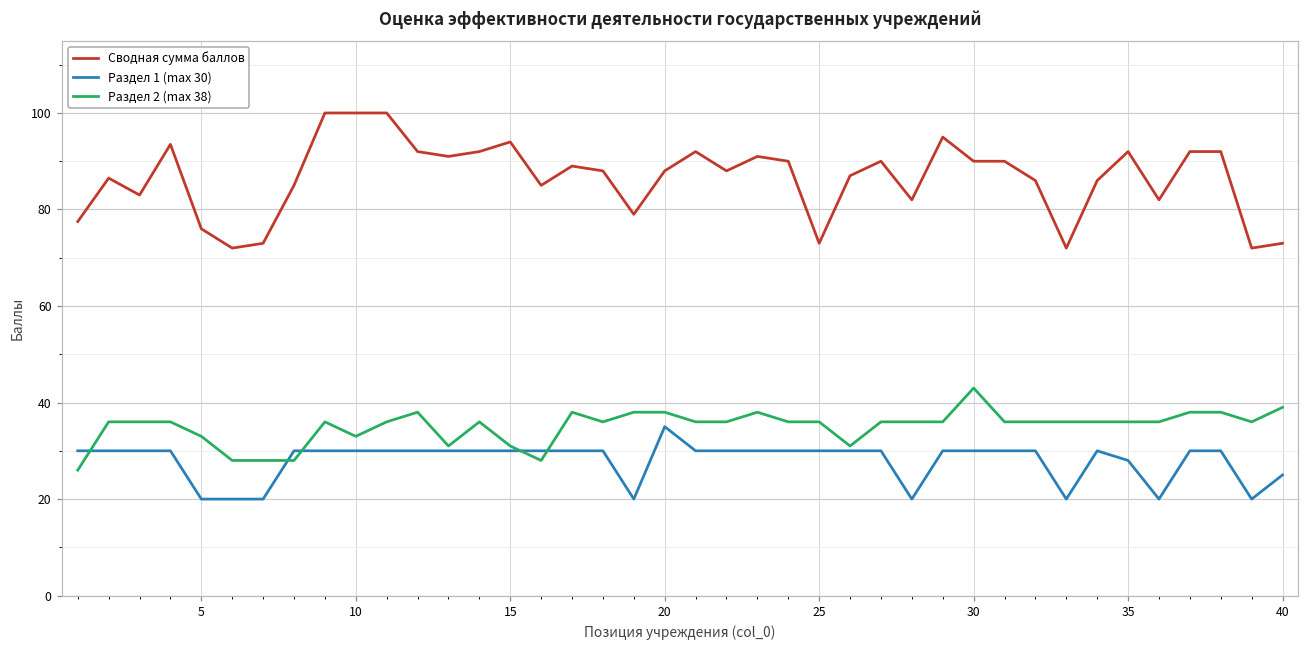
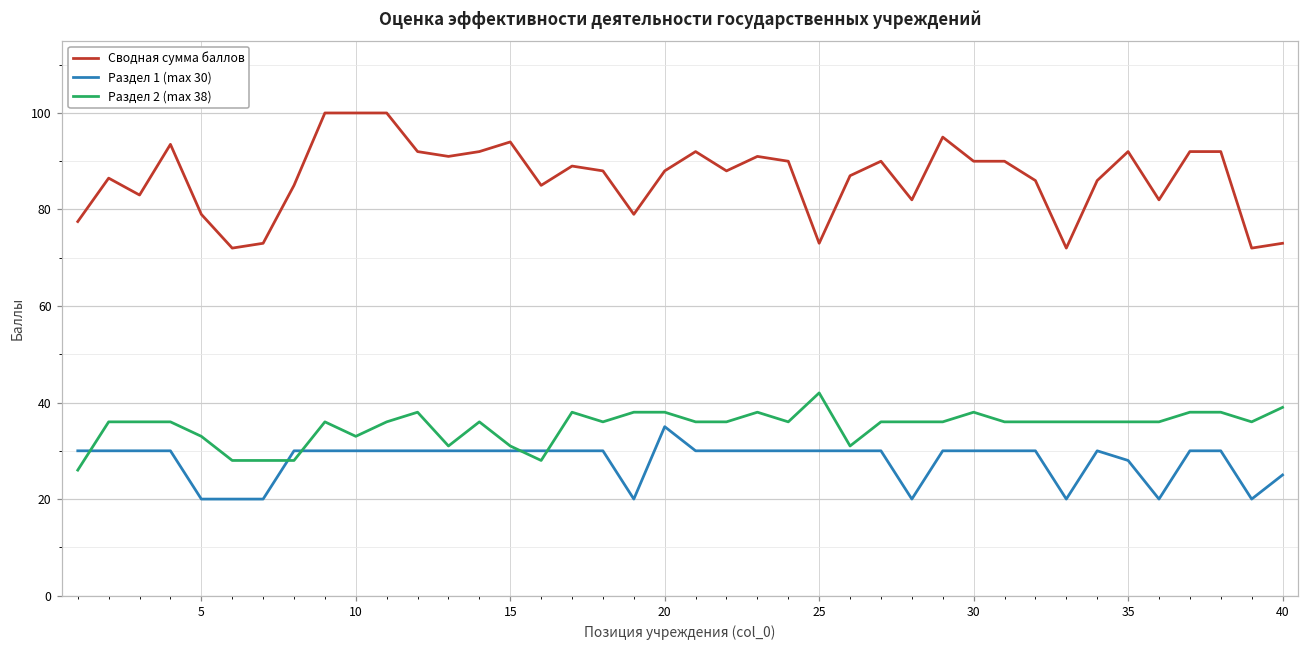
  {
    "Сводная сумма баллов": {
-     "5": 76,
+     "5": 79,
      "10": 100,
      "15": 94,
      "20": 88,
      "25": 73,
      "30": 90,
      "35": 92,
      "40": 73
    },
    "Раздел 1 (max 30)": {
      "5": 20,
      "10": 30,
      "15": 30,
      "20": 35,
      "25": 30,
      "30": 30,
      "35": 28,
      "40": 25
    },
    "Раздел 2 (max 38)": {
      "5": 33,
      "10": 33,
      "15": 31,
      "20": 38,
-     "25": 36,
-     "30": 43,
+     "25": 42,
+     "30": 38,
      "35": 36,
      "40": 39
    }
  }
